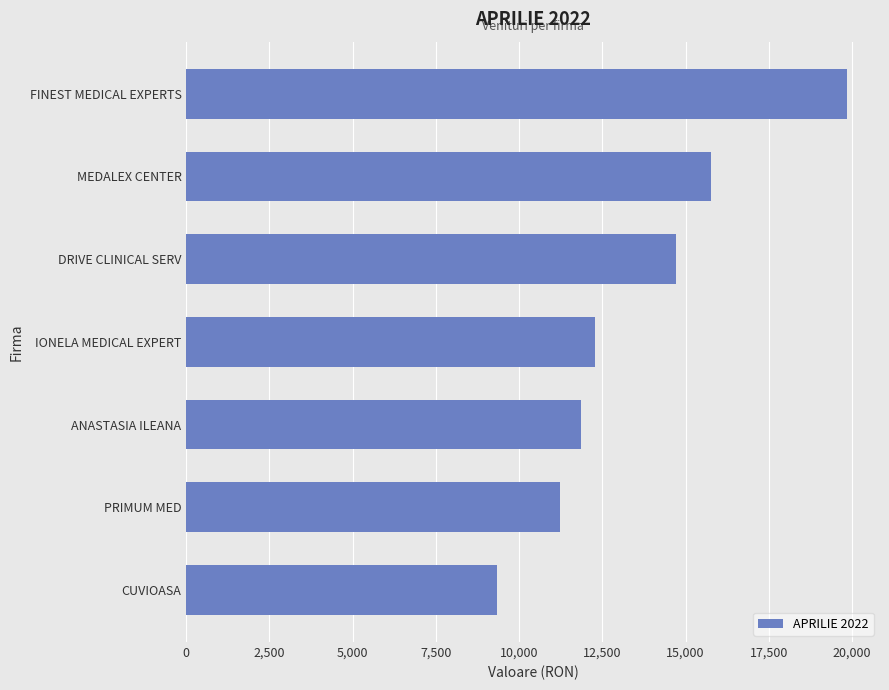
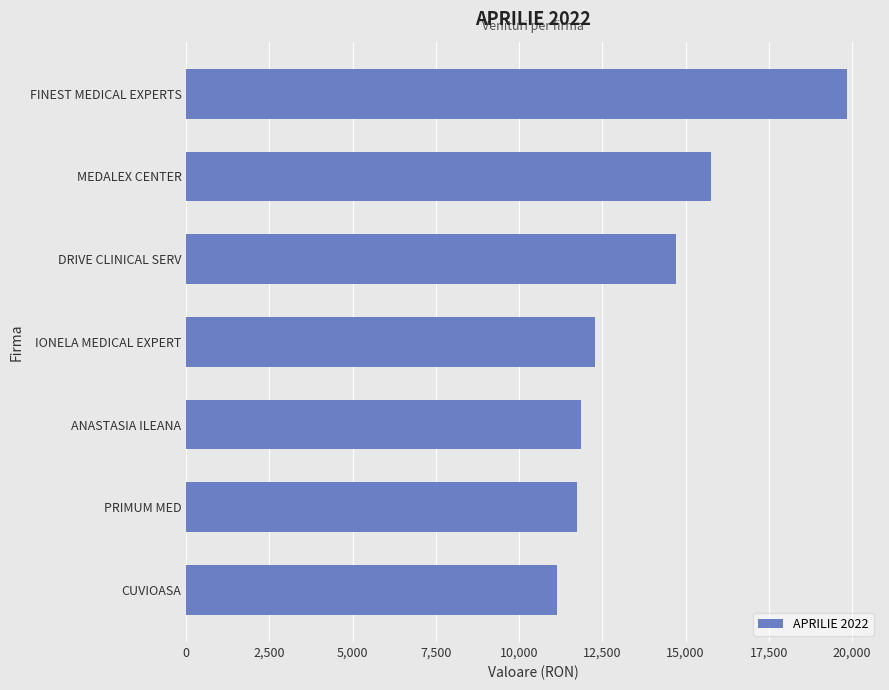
  {
    "FINEST MEDICAL EXPERTS": "19,900",
    "MEDALEX CENTER": "15,800",
    "DRIVE CLINICAL SERV": "14,700",
    "IONELA MEDICAL EXPERT": "12,300",
    "ANASTASIA ILEANA": "11,800",
-   "PRIMUM MED": "11,200",
-   "CUVIOASA": "9,300"
+   "PRIMUM MED": "11,700",
+   "CUVIOASA": "11,200"
  }
